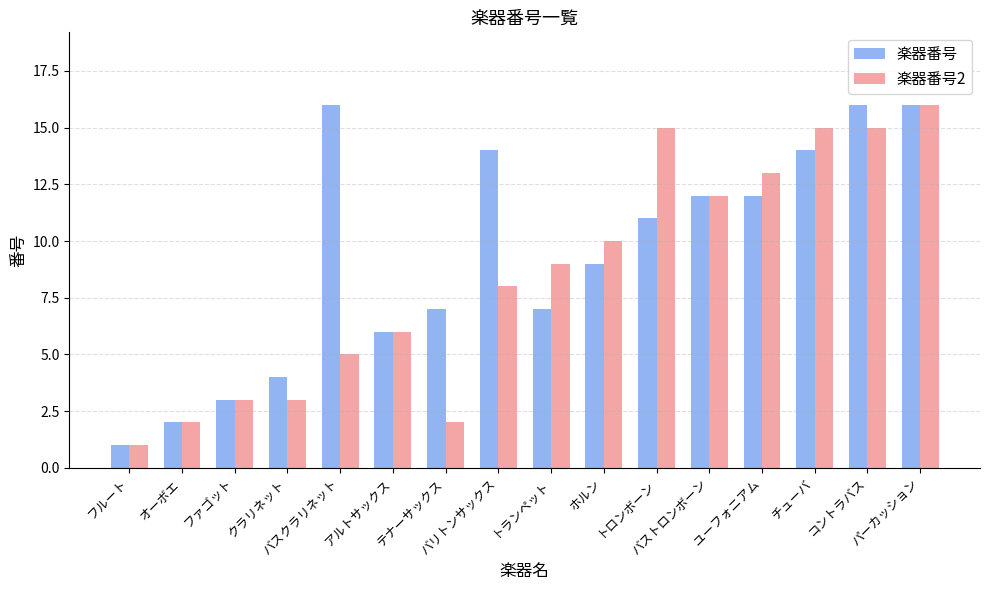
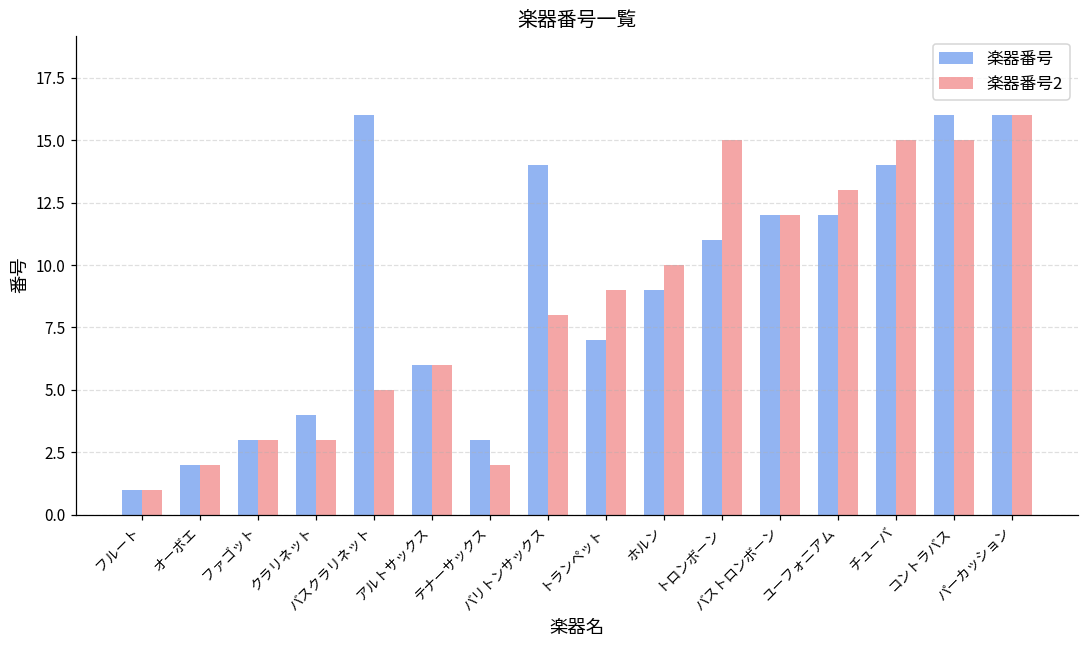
  {
    "楽器番号": {
      "フルート": 1,
      "オーボエ": 2,
      "ファゴット": 3,
      "クラリネット": 4,
      "バスクラリネット": 16,
      "アルトサックス": 6,
-     "テナーサックス": 7,
+     "テナーサックス": 3,
      "バリトンサックス": 14,
      "トランペット": 7,
      "ホルン": 9,
      "トロンボーン": 11,
      "バストロンボーン": 12,
      "ユーフォニアム": 12,
      "チューバ": 14,
      "コントラバス": 16,
      "パーカッション": 16
    },
    "楽器番号2": {
      "フルート": 1,
      "オーボエ": 2,
      "ファゴット": 3,
      "クラリネット": 3,
      "バスクラリネット": 5,
      "アルトサックス": 6,
      "テナーサックス": 2,
      "バリトンサックス": 8,
      "トランペット": 9,
      "ホルン": 10,
      "トロンボーン": 15,
      "バストロンボーン": 12,
      "ユーフォニアム": 13,
      "チューバ": 15,
      "コントラバス": 15,
      "パーカッション": 16
    }
  }
